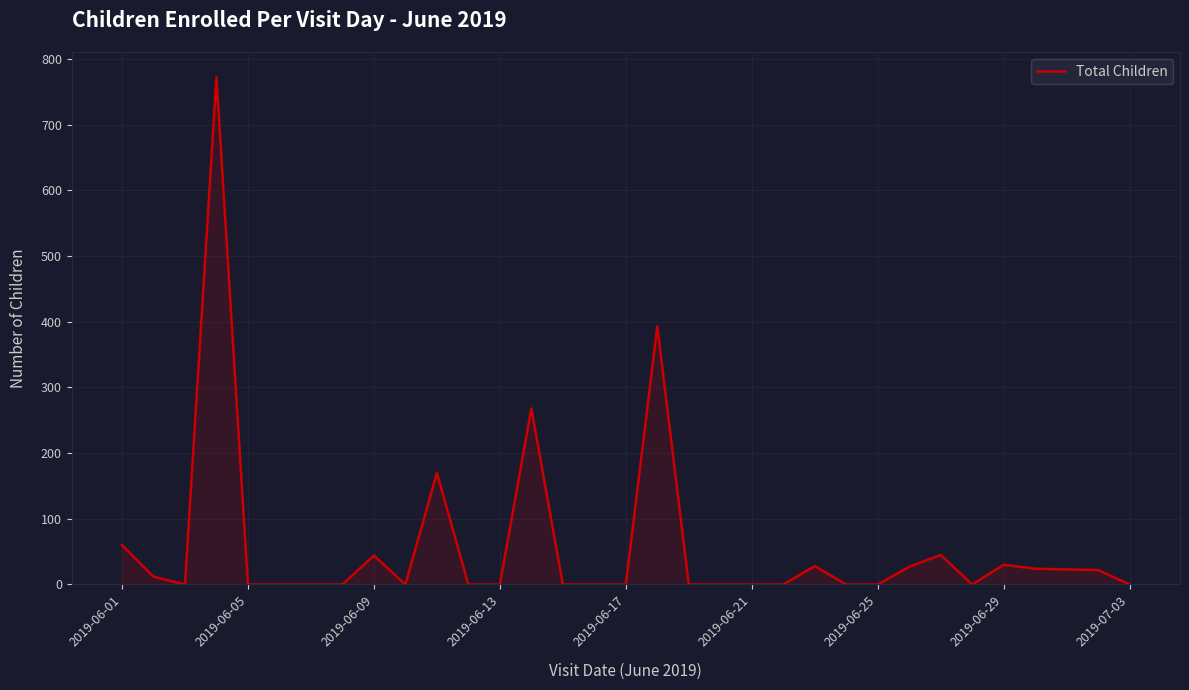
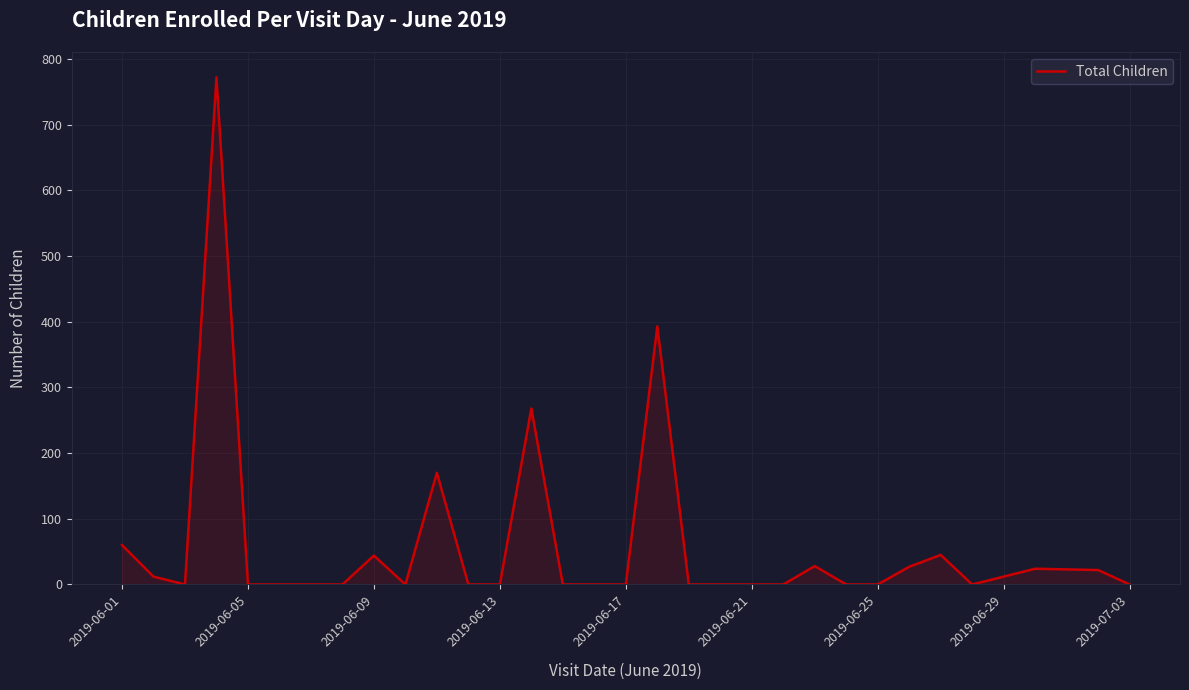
  {
    "2019-06-01": 60,
    "2019-06-05": 0,
    "2019-06-09": 40,
    "2019-06-13": 0,
    "2019-06-17": 0,
    "2019-06-21": 0,
    "2019-06-25": 0,
-   "2019-06-29": 30,
+   "2019-06-29": 10,
    "2019-07-03": 0
  }
